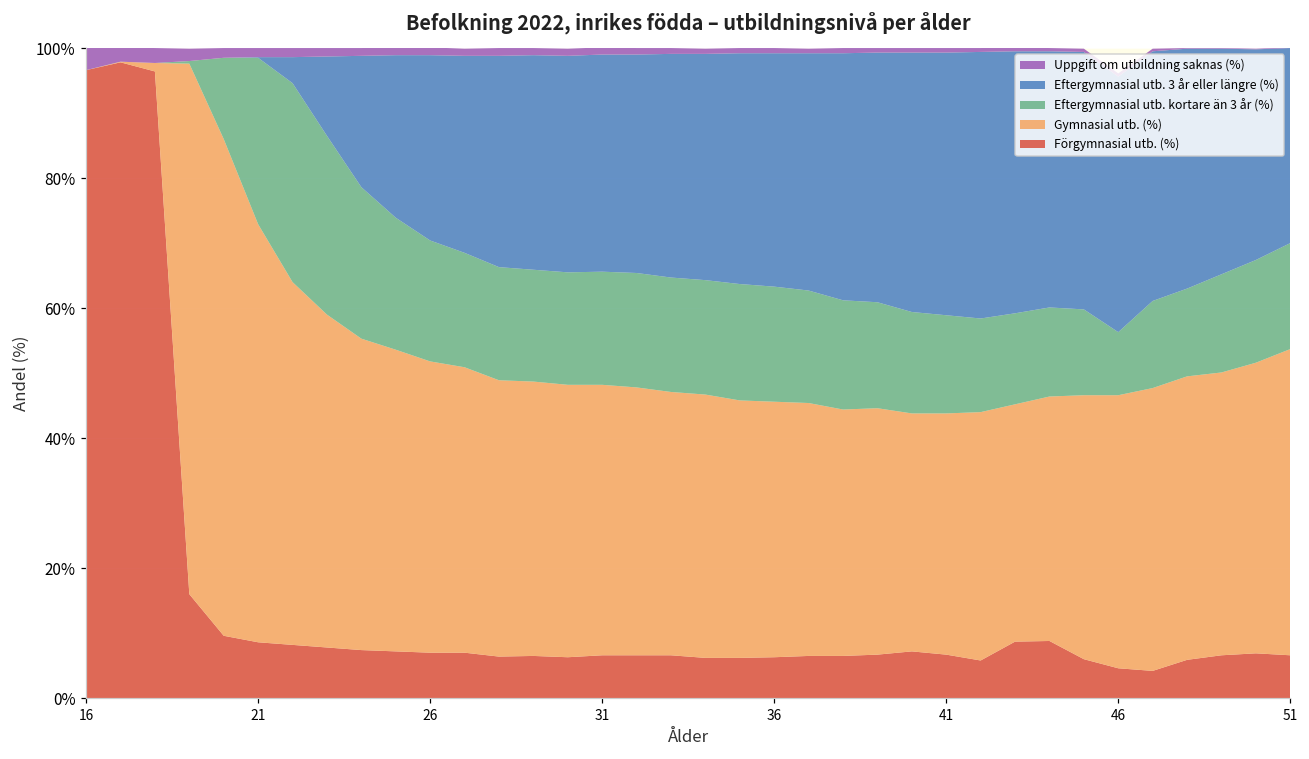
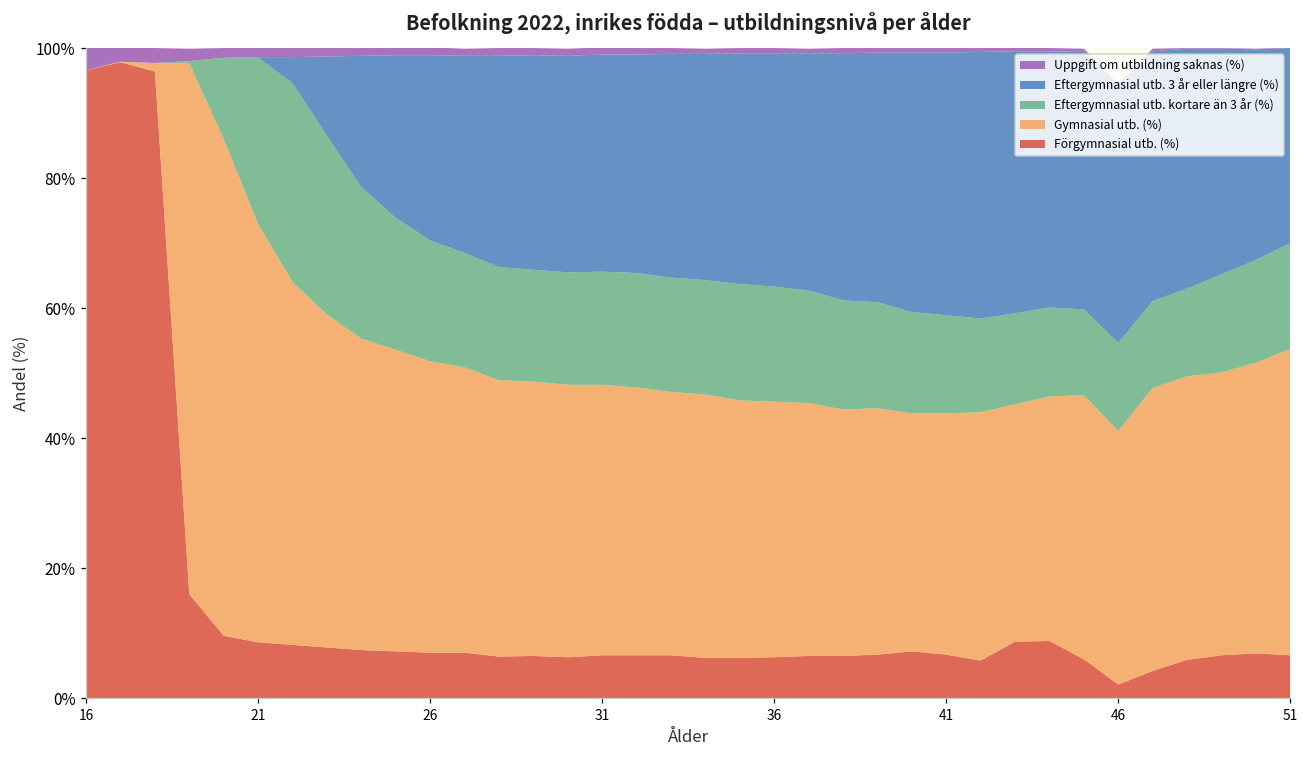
  {
    "Förgymnasial utb. (%)": {
      "21": "9%",
      "26": "7%",
      "31": "7%",
      "36": "6%",
      "41": "7%",
-     "46": "5%",
+     "46": "2%",
      "51": "7%"
    },
    "Gymnasial utb. (%)": {
      "21": "64%",
      "26": "45%",
      "31": "42%",
      "36": "39%",
      "41": "37%",
-     "46": "42%",
+     "46": "39%",
      "51": "47%"
    },
    "Eftergymnasial utb. kortare än 3 år (%)": {
      "26": "19%",
      "31": "17%",
      "36": "18%",
      "41": "15%",
-     "46": "10%",
+     "46": "14%",
      "51": "16%"
    },
    "Eftergymnasial utb. 3 år eller längre (%)": {
      "26": "28%",
      "31": "33%",
      "36": "36%",
      "41": "40%"
    },
    "Uppgift om utbildning saknas (%)": {
      "16": "3%",
      "21": "1%",
      "26": "1%",
      "31": "1%",
      "36": "1%",
      "41": "1%"
    }
  }
